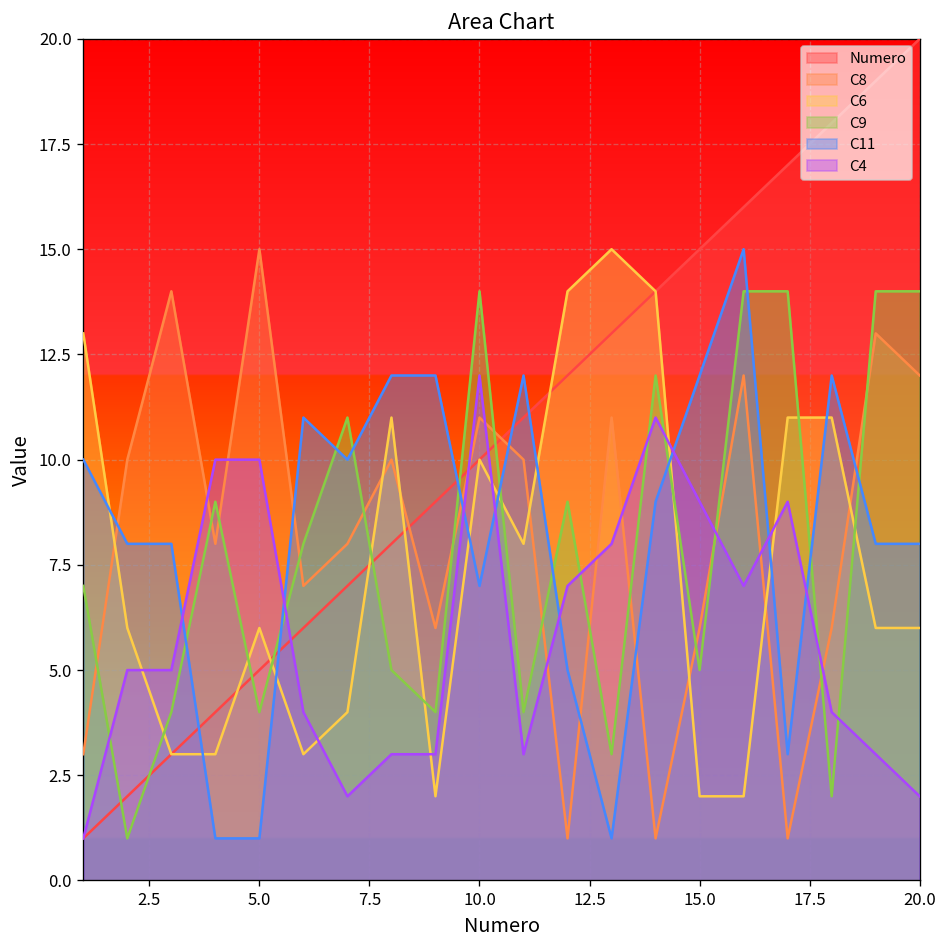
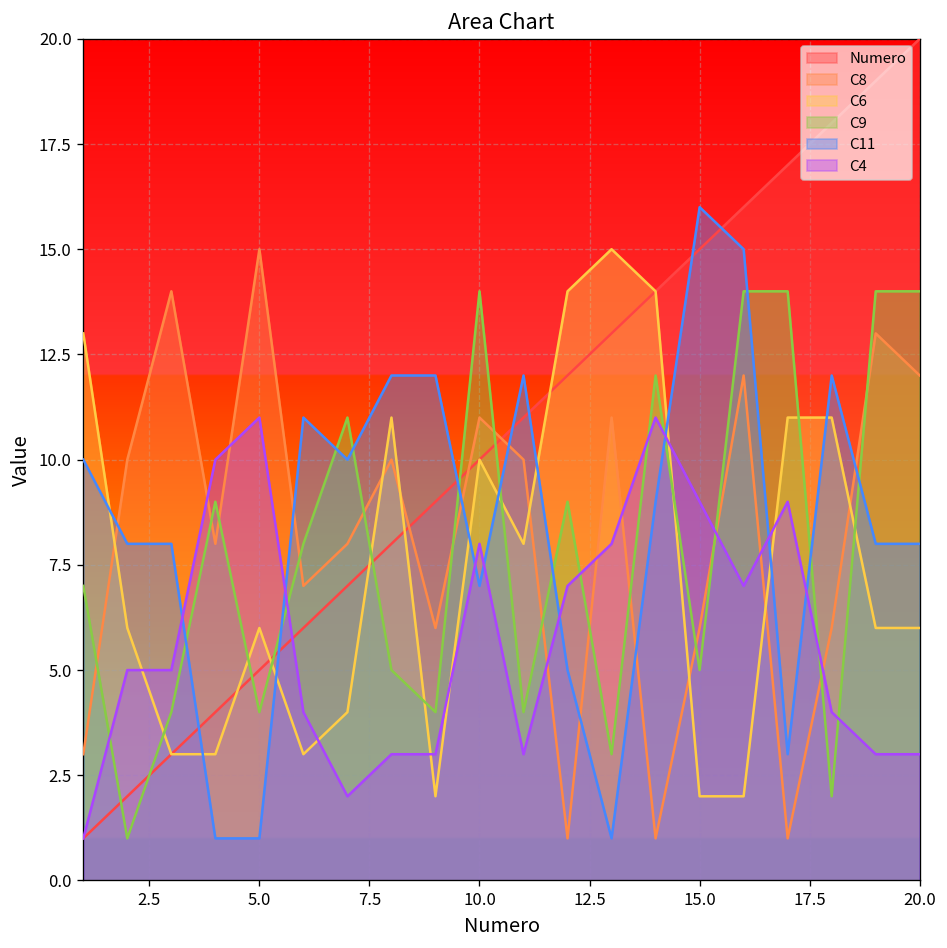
  {
    "C9": {
      "5.0": 4,
      "10.0": 14,
      "15.0": 5,
      "20.0": 14
    },
    "C11": {
      "5.0": 1,
      "10.0": 7,
-     "15.0": 12,
+     "15.0": 16,
      "20.0": 8
    },
    "C4": {
-     "5.0": 10,
-     "10.0": 12,
+     "5.0": 11,
+     "10.0": 8,
      "15.0": 9,
-     "20.0": 2
+     "20.0": 3
    }
  }
